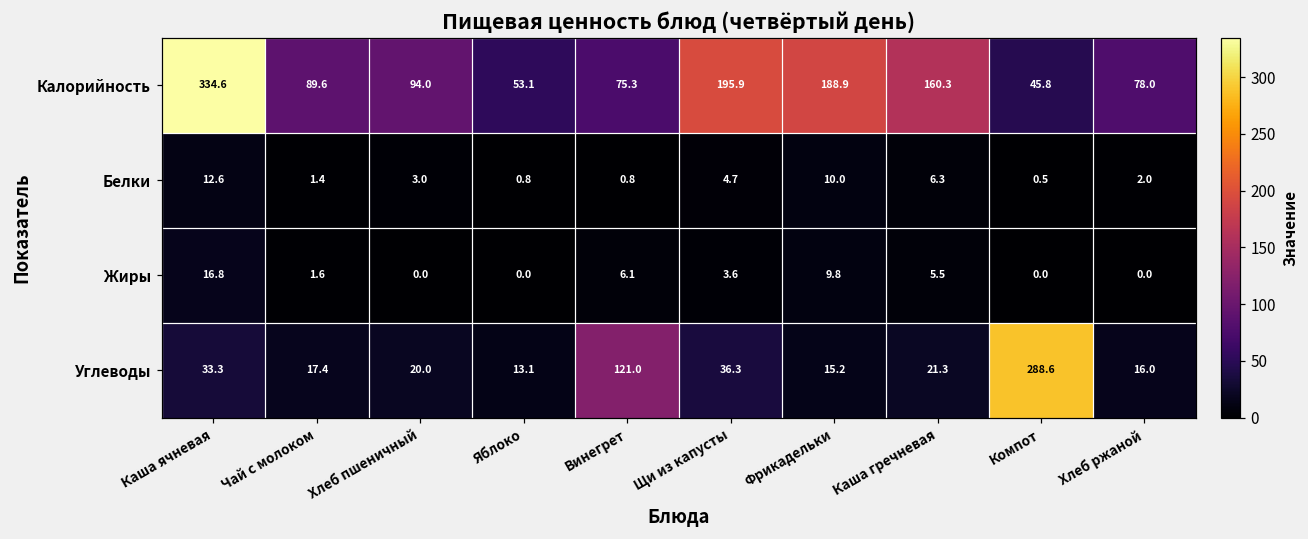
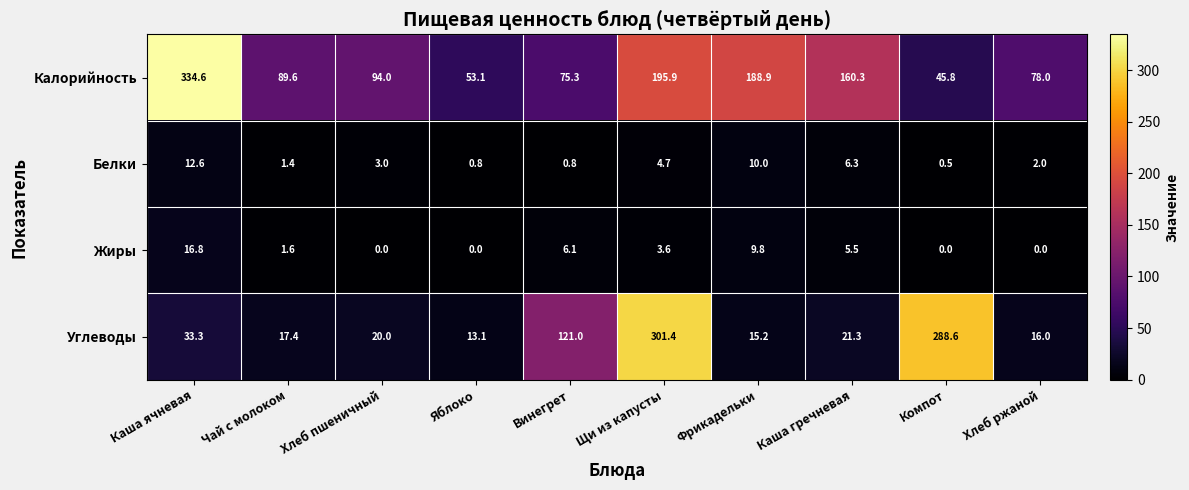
  {
    "Калорийность": {
      "Каша ячневая": 334.6,
      "Чай с молоком": 89.6,
      "Хлеб пшеничный": 94.0,
      "Яблоко": 53.1,
      "Винегрет": 75.3,
      "Щи из капусты": 195.9,
      "Фрикадельки": 188.9,
      "Каша гречневая": 160.3,
      "Компот": 45.8,
      "Хлеб ржаной": 78.0
    },
    "Белки": {
      "Каша ячневая": 12.6,
      "Чай с молоком": 1.4,
      "Хлеб пшеничный": 3.0,
      "Яблоко": 0.8,
      "Винегрет": 0.8,
      "Щи из капусты": 4.7,
      "Фрикадельки": 10.0,
      "Каша гречневая": 6.3,
      "Компот": 0.5,
      "Хлеб ржаной": 2.0
    },
    "Жиры": {
      "Каша ячневая": 16.8,
      "Чай с молоком": 1.6,
      "Хлеб пшеничный": 0.0,
      "Яблоко": 0.0,
      "Винегрет": 6.1,
      "Щи из капусты": 3.6,
      "Фрикадельки": 9.8,
      "Каша гречневая": 5.5,
      "Компот": 0.0,
      "Хлеб ржаной": 0.0
    },
    "Углеводы": {
      "Каша ячневая": 33.3,
      "Чай с молоком": 17.4,
      "Хлеб пшеничный": 20.0,
      "Яблоко": 13.1,
      "Винегрет": 121.0,
-     "Щи из капусты": 36.3,
+     "Щи из капусты": 301.4,
      "Фрикадельки": 15.2,
      "Каша гречневая": 21.3,
      "Компот": 288.6,
      "Хлеб ржаной": 16.0
    }
  }
